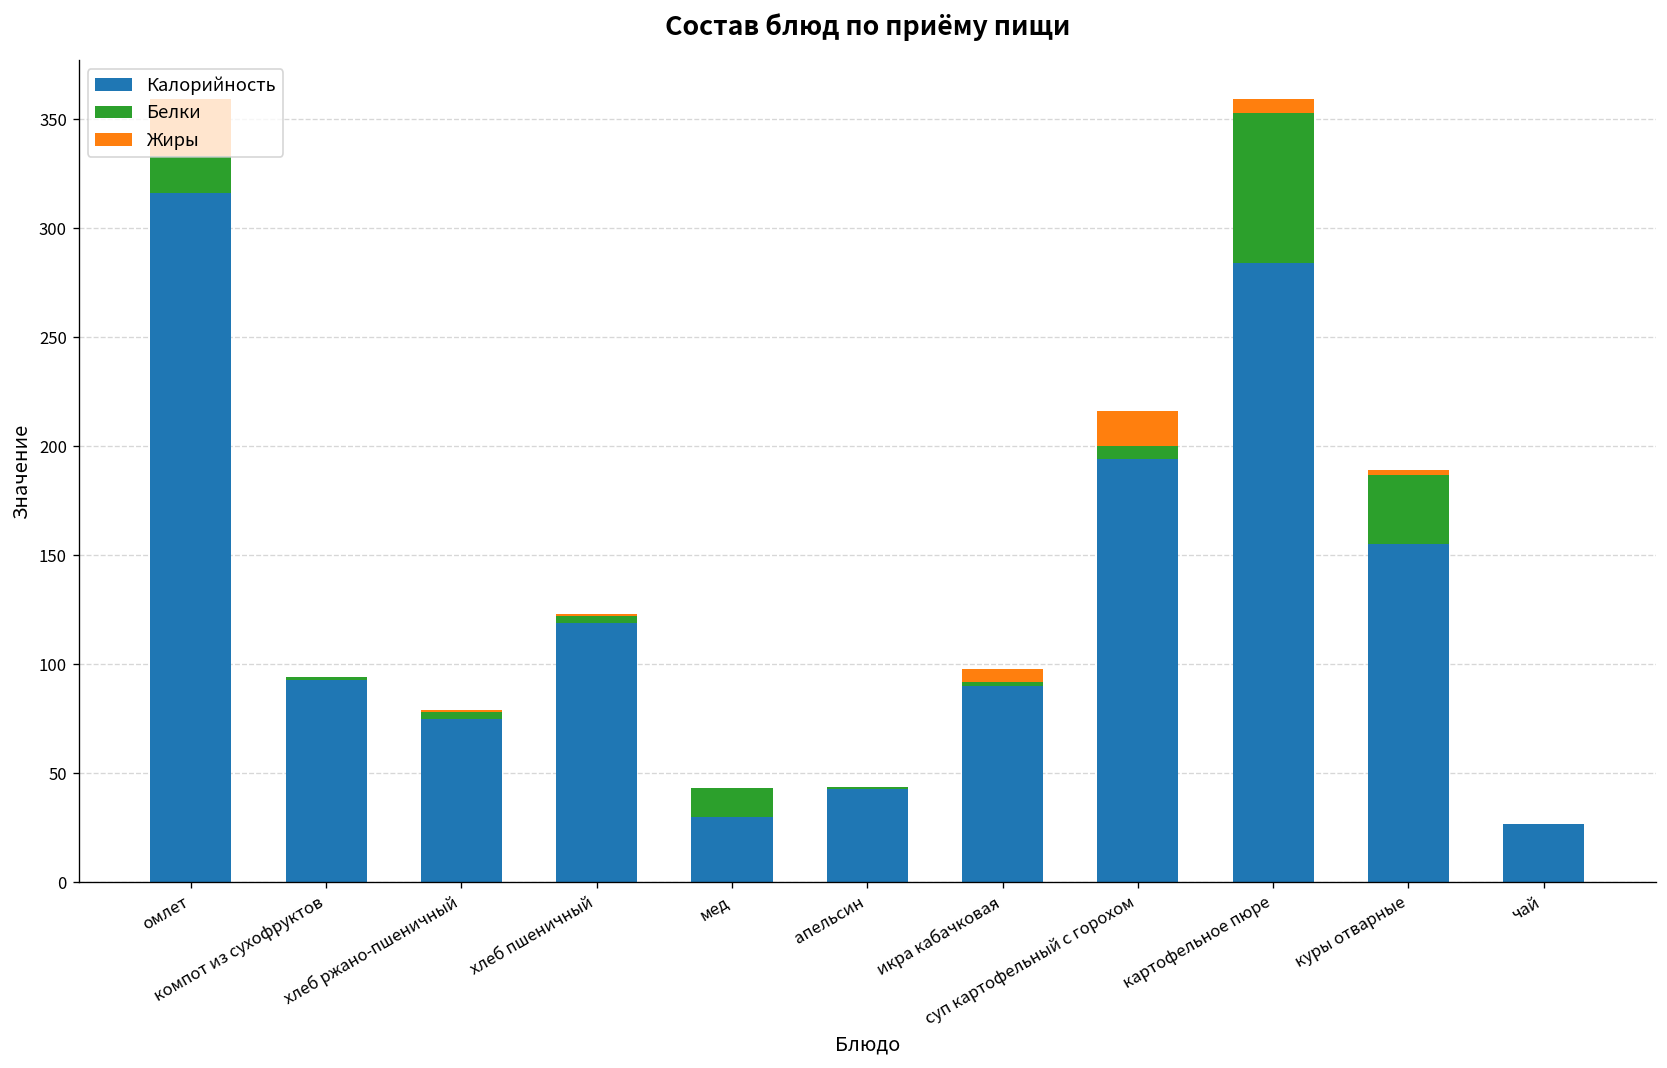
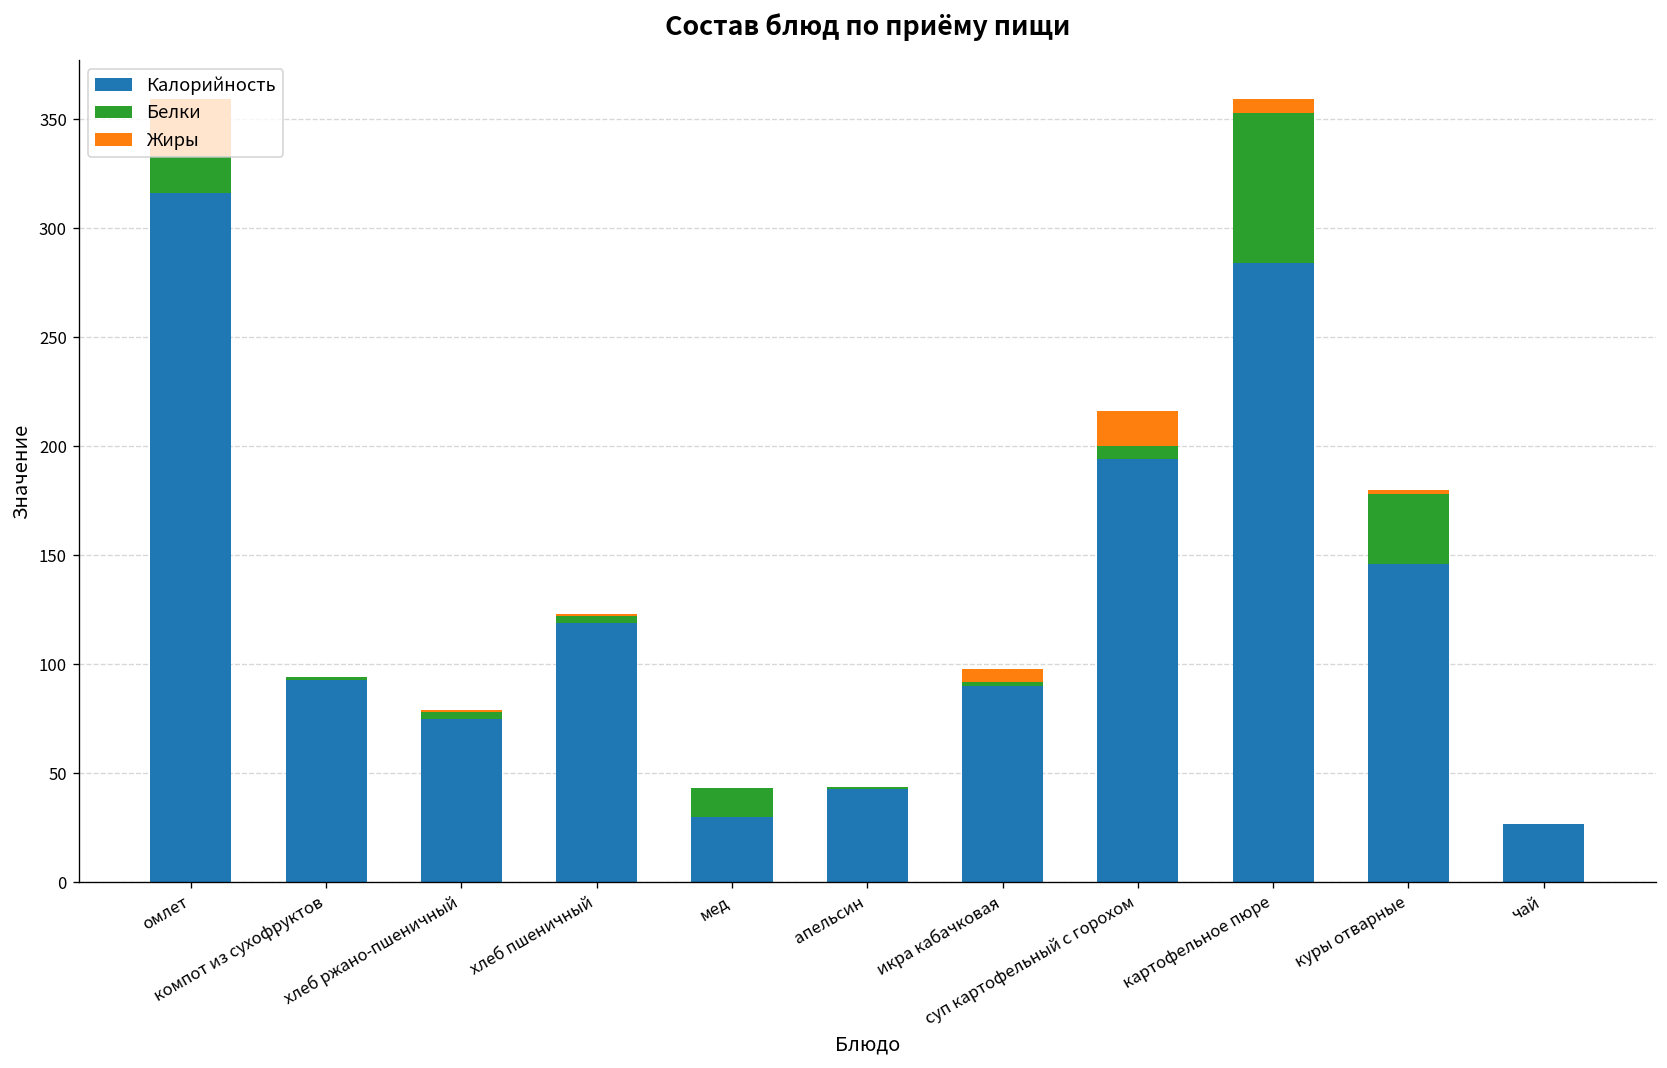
  {
    "Калорийность": {
      "омлет": 316,
      "компот из сухофруктов": 93,
      "хлеб ржано-пшеничный": 75,
      "хлеб пшеничный": 119,
      "мед": 30,
      "апельсин": 43,
      "икра кабачковая": 90,
      "суп картофельный с горохом": 194,
      "картофельное пюре": 284,
-     "куры отварные": 155,
+     "куры отварные": 146,
      "чай": 27
    },
    "Белки": {
      "хлеб ржано-пшеничный": 3,
      "хлеб пшеничный": 3,
      "мед": 13,
      "икра кабачковая": 2,
      "суп картофельный с горохом": 6,
      "картофельное пюре": 69,
      "куры отварные": 32,
      "чай": 0
    },
    "Жиры": {
      "мед": 0,
      "апельсин": 0,
      "икра кабачковая": 6,
      "суп картофельный с горохом": 16,
      "картофельное пюре": 6,
      "куры отварные": 2,
      "чай": 0
    }
  }
